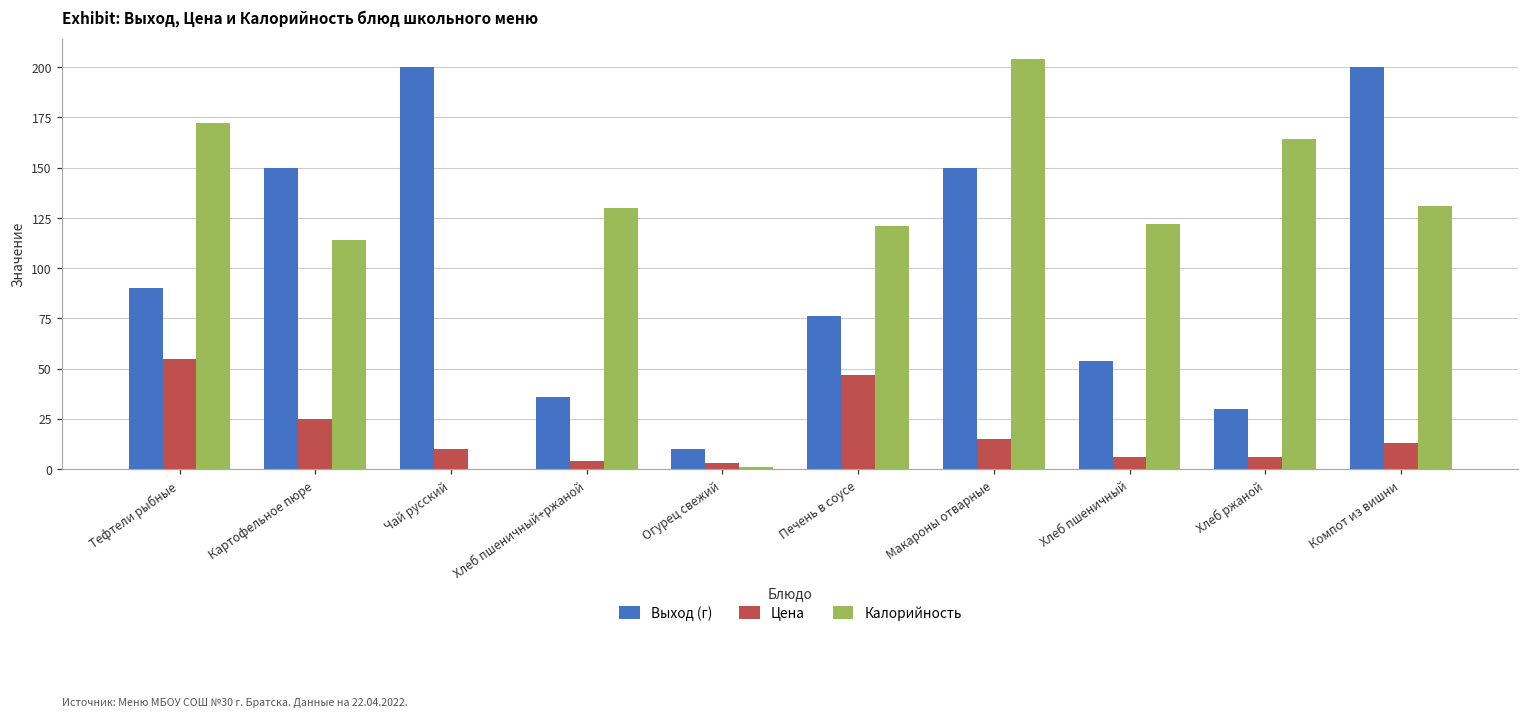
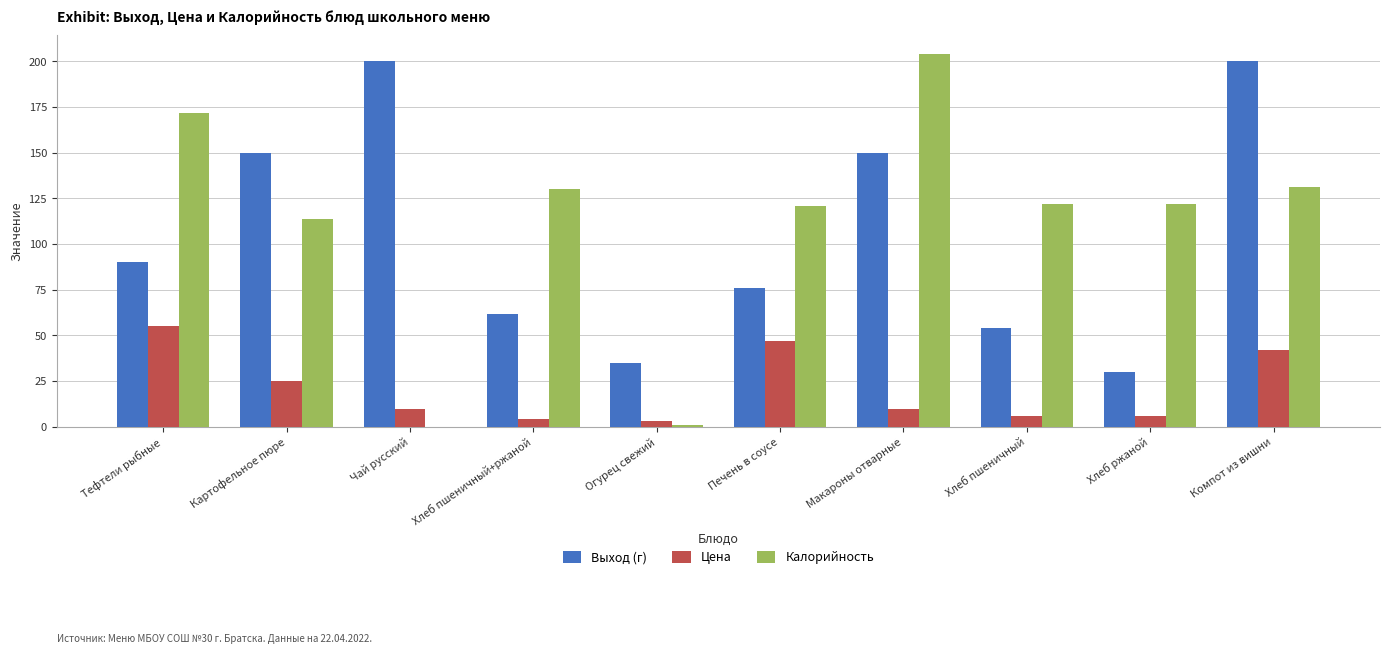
  {
    "Выход (г)": {
      "Тефтели рыбные": 90,
      "Картофельное пюре": 150,
      "Чай русский": 200,
-     "Хлеб пшеничный+ржаной": 36,
-     "Огурец свежий": 10,
+     "Хлеб пшеничный+ржаной": 62,
+     "Огурец свежий": 35,
      "Печень в соусе": 76,
      "Макароны отварные": 150,
      "Хлеб пшеничный": 54,
      "Хлеб ржаной": 30,
      "Компот из вишни": 200
    },
    "Цена": {
      "Тефтели рыбные": 55,
      "Картофельное пюре": 25,
      "Чай русский": 10,
      "Хлеб пшеничный+ржаной": 4,
      "Огурец свежий": 3,
      "Печень в соусе": 47,
-     "Макароны отварные": 15,
+     "Макароны отварные": 10,
      "Хлеб пшеничный": 6,
      "Хлеб ржаной": 6,
-     "Компот из вишни": 13
+     "Компот из вишни": 42
    },
    "Калорийность": {
      "Тефтели рыбные": 172,
      "Картофельное пюре": 114,
      "Чай русский": 0,
      "Хлеб пшеничный+ржаной": 130,
      "Печень в соусе": 121,
      "Макароны отварные": 204,
      "Хлеб пшеничный": 122,
-     "Хлеб ржаной": 164,
+     "Хлеб ржаной": 122,
      "Компот из вишни": 131
    }
  }
